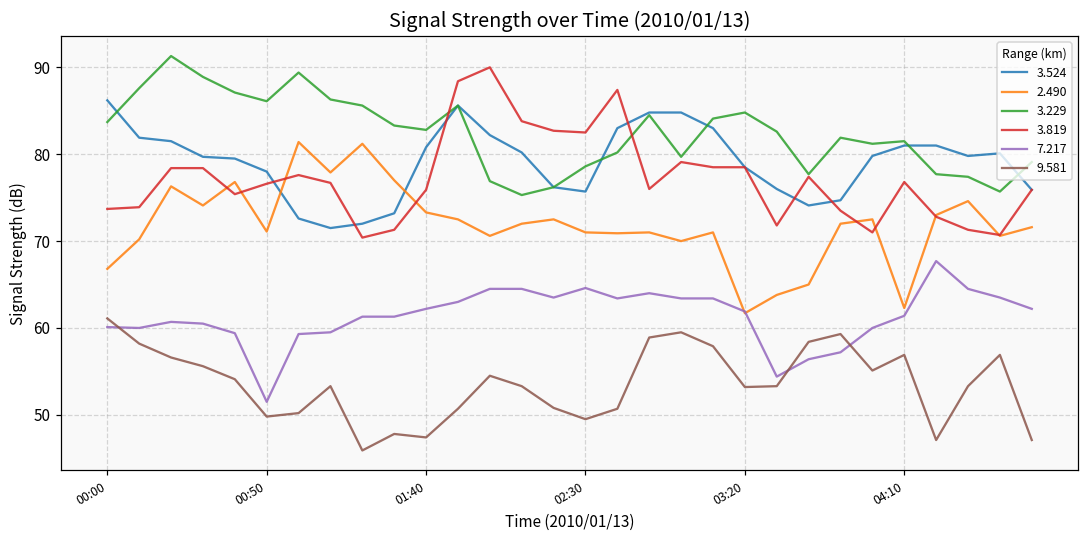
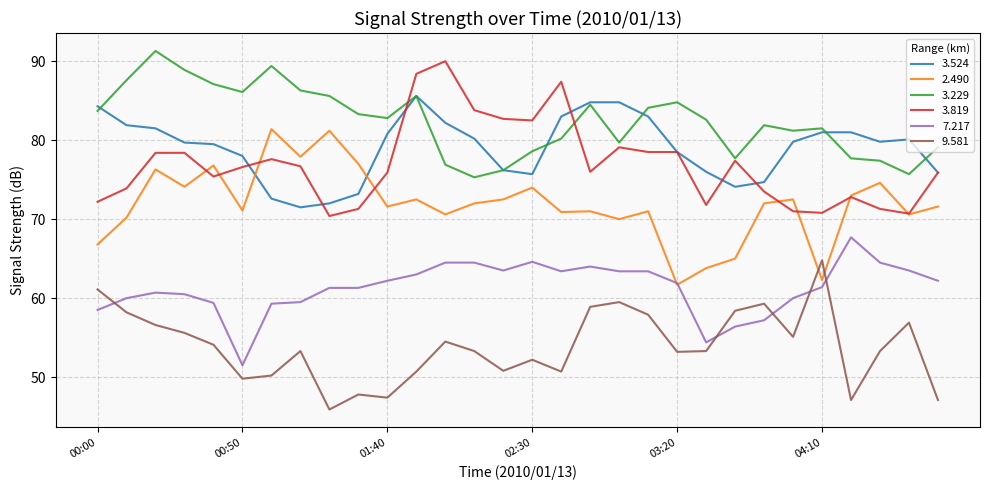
  {
    "3.524": {
-     "00:00": 86,
+     "00:00": 84,
      "00:50": 78,
      "01:40": 81,
      "02:30": 76,
      "04:10": 81
    },
    "2.490": {
      "00:00": 67,
      "00:50": 71,
-     "01:40": 73,
-     "02:30": 71,
+     "01:40": 72,
+     "02:30": 74,
      "04:10": 62
    },
    "3.229": {
      "00:00": 84,
      "00:50": 86,
      "01:40": 83,
      "02:30": 79,
      "03:20": 85,
      "04:10": 82
    },
    "3.819": {
-     "00:00": 74,
+     "00:00": 72,
      "00:50": 77,
      "01:40": 76,
      "02:30": 83,
-     "04:10": 77
+     "04:10": 71
    },
    "7.217": {
-     "00:00": 60,
+     "00:00": 59,
      "00:50": 52,
      "01:40": 62,
      "02:30": 65,
      "04:10": 61
    },
    "9.581": {
      "00:00": 61,
      "00:50": 50,
      "01:40": 47,
-     "02:30": 50,
+     "02:30": 52,
      "03:20": 53,
-     "04:10": 57
+     "04:10": 65
    }
  }
